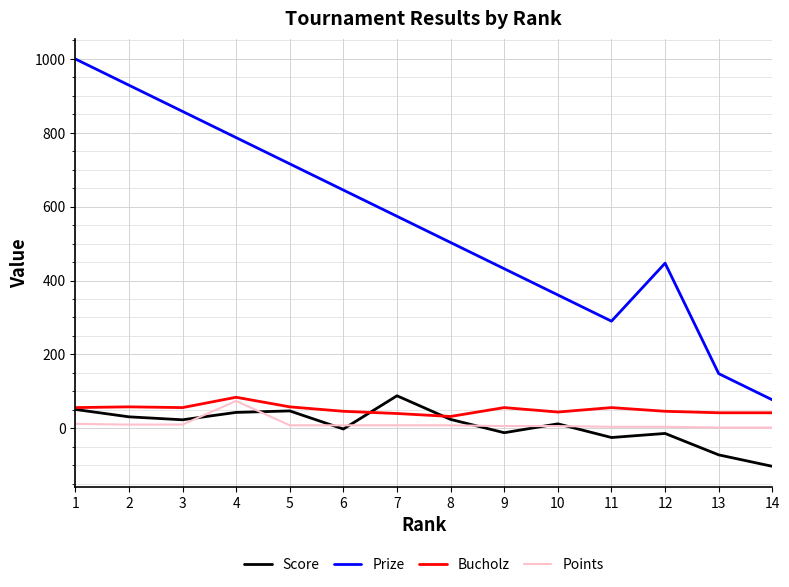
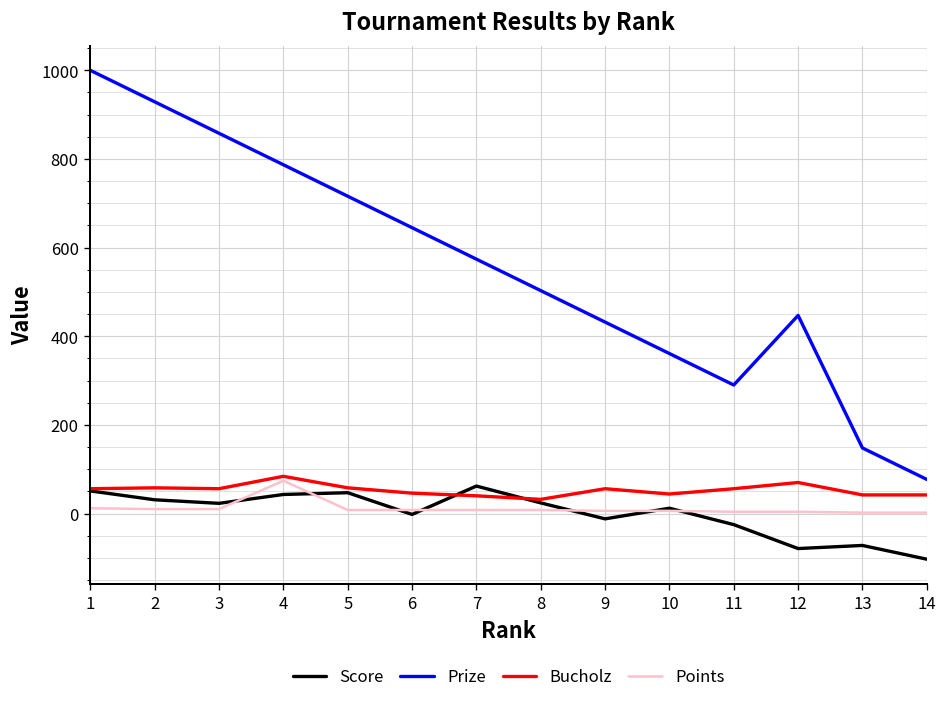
  {
    "Score": {
      "2": 30,
      "3": 20,
      "4": 40,
      "5": 50,
      "6": 0,
-     "7": 90,
+     "7": 60,
      "8": 20,
      "9": -10,
      "11": -30,
-     "12": -10,
+     "12": -80,
      "13": -70,
      "14": -100
    },
    "Prize": {
      "1": 1000,
      "2": 930,
      "3": 860,
      "4": 790,
      "5": 720,
      "6": 650,
      "7": 570,
      "8": 500,
      "9": 430,
      "10": 360,
      "11": 290,
      "12": 450,
      "13": 150,
      "14": 80
    },
    "Bucholz": {
      "2": 60,
      "3": 60,
      "4": 80,
      "5": 60,
      "6": 50,
      "7": 40,
      "8": 30,
      "9": 60,
      "10": 40,
      "11": 60,
-     "12": 50,
+     "12": 70,
      "13": 40,
      "14": 40
    },
    "Points": {
      "1": 10,
      "2": 10,
      "3": 10,
      "4": 70,
      "5": 10,
      "6": 10,
      "7": 10,
      "8": 10,
      "9": 10,
      "11": 0,
      "12": 0,
      "13": 0,
      "14": 0
    }
  }
